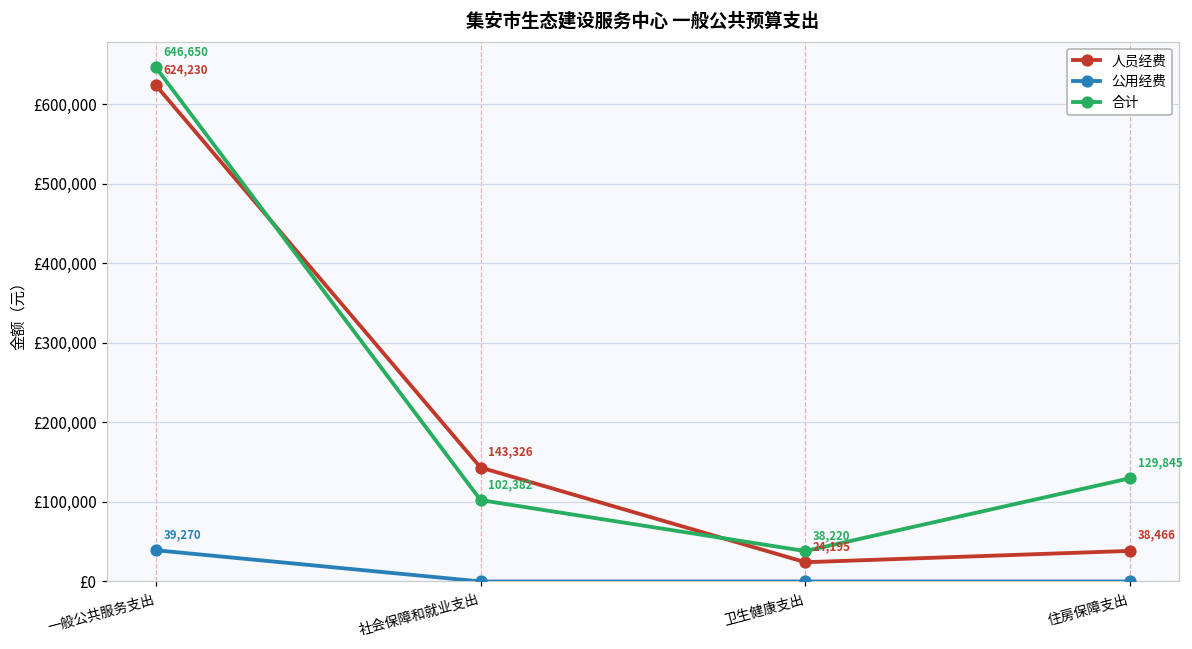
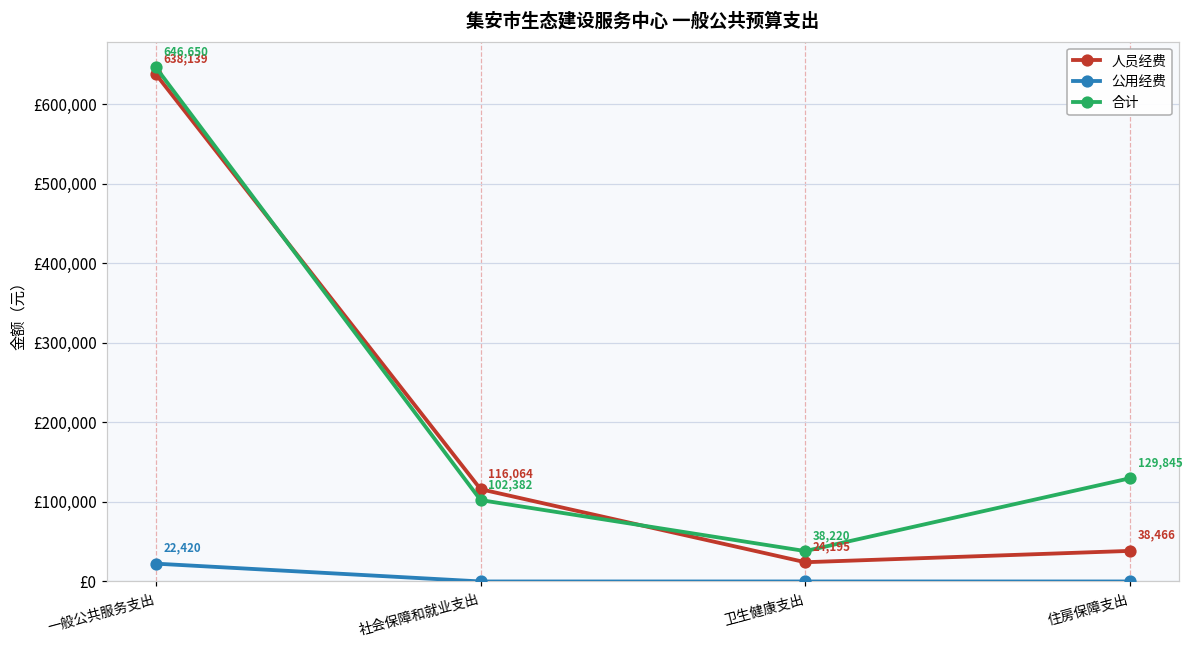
  {
    "人员经费": {
-     "一般公共服务支出": "624,230",
-     "社会保障和就业支出": "143,326",
+     "一般公共服务支出": "638,139",
+     "社会保障和就业支出": "116,064",
      "卫生健康支出": "24,195",
      "住房保障支出": "38,466"
    },
    "公用经费": {
-     "一般公共服务支出": "39,270"
+     "一般公共服务支出": "22,420"
    },
    "合计": {
      "一般公共服务支出": "646,650",
      "社会保障和就业支出": "102,382",
      "卫生健康支出": "38,220",
      "住房保障支出": "129,845"
    }
  }
